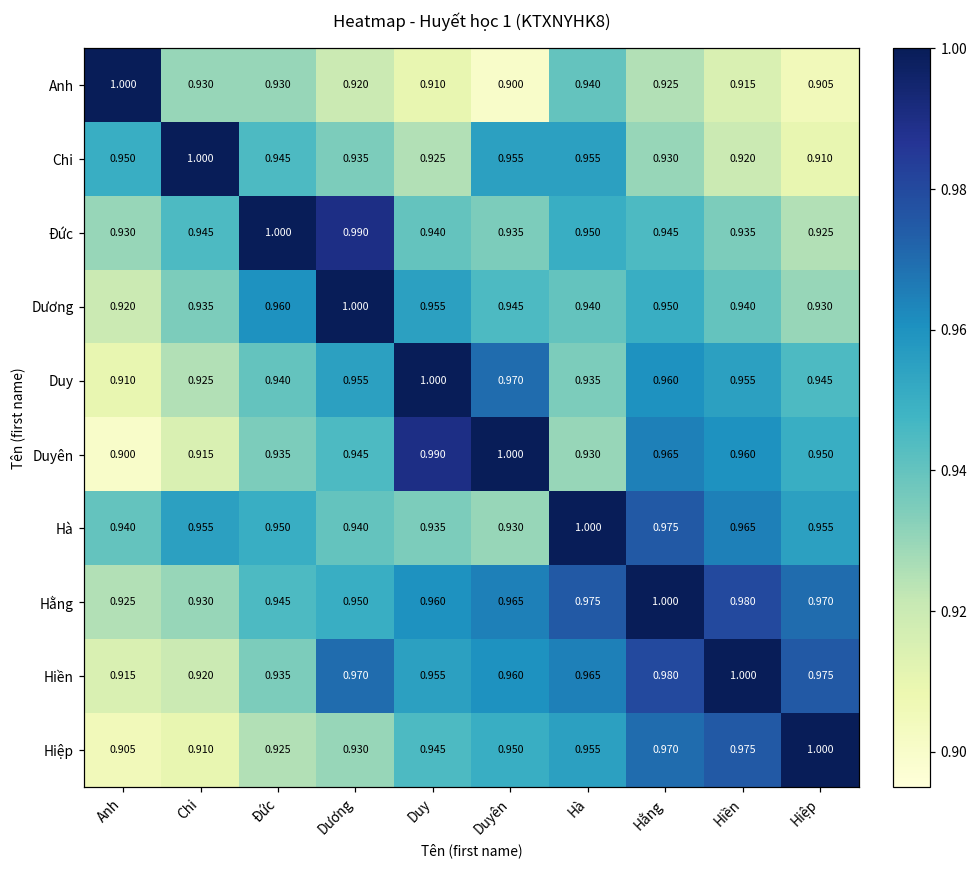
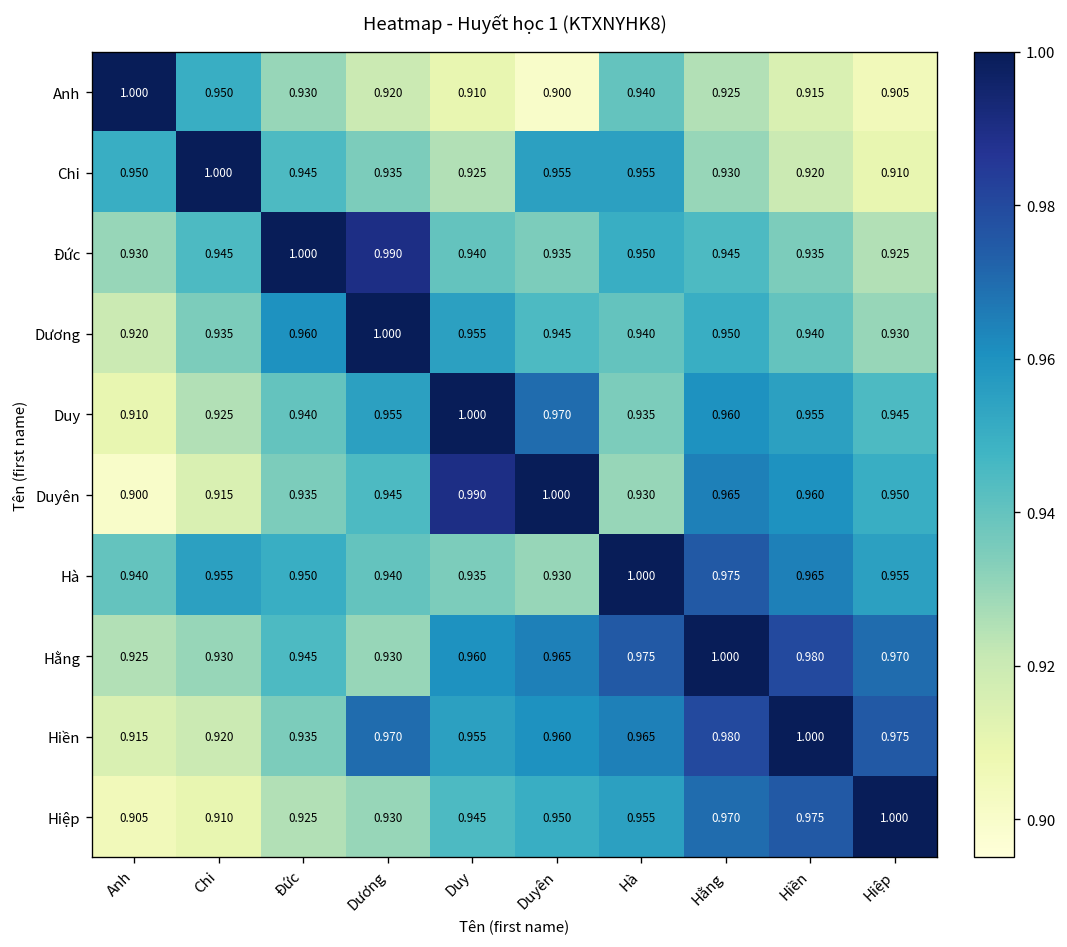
  {
    "Anh": {
      "Anh": 1.000,
-     "Chi": 0.930,
+     "Chi": 0.950,
      "Đức": 0.930,
      "Dương": 0.920,
      "Duy": 0.910,
      "Duyên": 0.900,
      "Hà": 0.940,
      "Hằng": 0.925,
      "Hiền": 0.915,
      "Hiệp": 0.905
    },
    "Chi": {
      "Anh": 0.950,
      "Chi": 1.000,
      "Đức": 0.945,
      "Dương": 0.935,
      "Duy": 0.925,
      "Duyên": 0.955,
      "Hà": 0.955,
      "Hằng": 0.930,
      "Hiền": 0.920,
      "Hiệp": 0.910
    },
    "Đức": {
      "Anh": 0.930,
      "Chi": 0.945,
      "Đức": 1.000,
      "Dương": 0.990,
      "Duy": 0.940,
      "Duyên": 0.935,
      "Hà": 0.950,
      "Hằng": 0.945,
      "Hiền": 0.935,
      "Hiệp": 0.925
    },
    "Dương": {
      "Anh": 0.920,
      "Chi": 0.935,
      "Đức": 0.960,
      "Dương": 1.000,
      "Duy": 0.955,
      "Duyên": 0.945,
      "Hà": 0.940,
      "Hằng": 0.950,
      "Hiền": 0.940,
      "Hiệp": 0.930
    },
    "Duy": {
      "Anh": 0.910,
      "Chi": 0.925,
      "Đức": 0.940,
      "Dương": 0.955,
      "Duy": 1.000,
      "Duyên": 0.970,
      "Hà": 0.935,
      "Hằng": 0.960,
      "Hiền": 0.955,
      "Hiệp": 0.945
    },
    "Duyên": {
      "Anh": 0.900,
      "Chi": 0.915,
      "Đức": 0.935,
      "Dương": 0.945,
      "Duy": 0.990,
      "Duyên": 1.000,
      "Hà": 0.930,
      "Hằng": 0.965,
      "Hiền": 0.960,
      "Hiệp": 0.950
    },
    "Hà": {
      "Anh": 0.940,
      "Chi": 0.955,
      "Đức": 0.950,
      "Dương": 0.940,
      "Duy": 0.935,
      "Duyên": 0.930,
      "Hà": 1.000,
      "Hằng": 0.975,
      "Hiền": 0.965,
      "Hiệp": 0.955
    },
    "Hằng": {
      "Anh": 0.925,
      "Chi": 0.930,
      "Đức": 0.945,
-     "Dương": 0.950,
+     "Dương": 0.930,
      "Duy": 0.960,
      "Duyên": 0.965,
      "Hà": 0.975,
      "Hằng": 1.000,
      "Hiền": 0.980,
      "Hiệp": 0.970
    },
    "Hiền": {
      "Anh": 0.915,
      "Chi": 0.920,
      "Đức": 0.935,
      "Dương": 0.970,
      "Duy": 0.955,
      "Duyên": 0.960,
      "Hà": 0.965,
      "Hằng": 0.980,
      "Hiền": 1.000,
      "Hiệp": 0.975
    },
    "Hiệp": {
      "Anh": 0.905,
      "Chi": 0.910,
      "Đức": 0.925,
      "Dương": 0.930,
      "Duy": 0.945,
      "Duyên": 0.950,
      "Hà": 0.955,
      "Hằng": 0.970,
      "Hiền": 0.975,
      "Hiệp": 1.000
    }
  }
